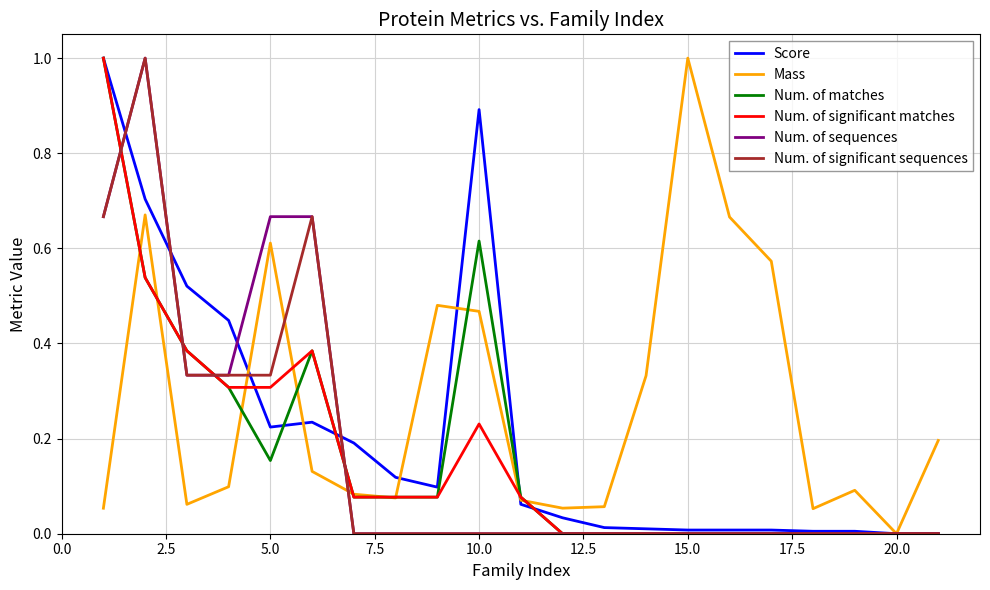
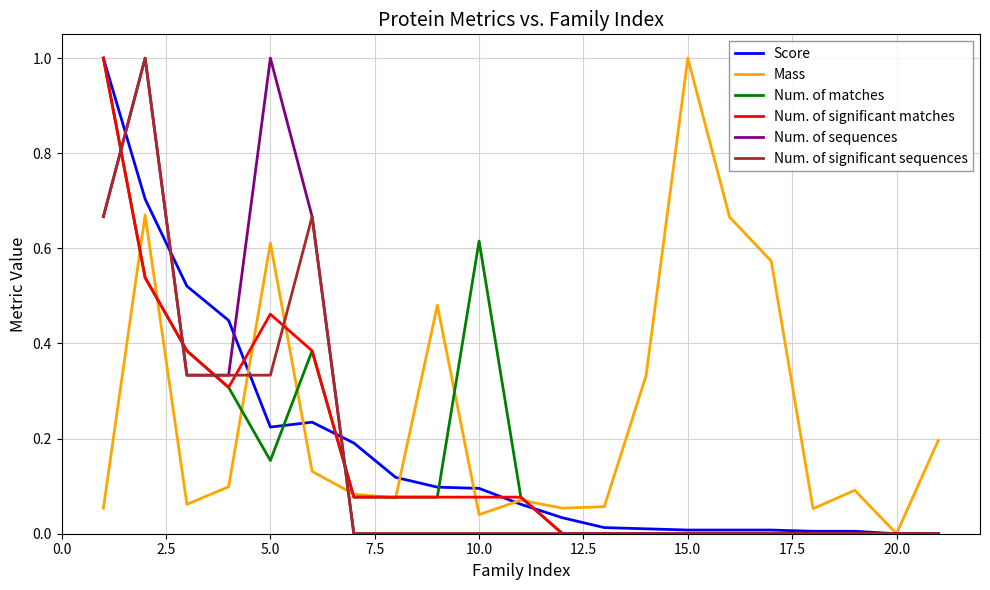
  {
    "Score": {
      "5.0": 0.22,
-     "10.0": 0.89,
+     "10.0": 0.10,
      "15.0": 0.01
    },
    "Mass": {
      "5.0": 0.61,
-     "10.0": 0.47,
+     "10.0": 0.04,
      "15.0": 1.00
    },
    "Num. of matches": {
      "5.0": 0.15,
      "10.0": 0.62
    },
    "Num. of significant matches": {
-     "5.0": 0.31,
-     "10.0": 0.23
+     "5.0": 0.46,
+     "10.0": 0.08
    },
    "Num. of sequences": {
-     "5.0": 0.67
+     "5.0": 1.00
    },
    "Num. of significant sequences": {
      "5.0": 0.33
    }
  }
